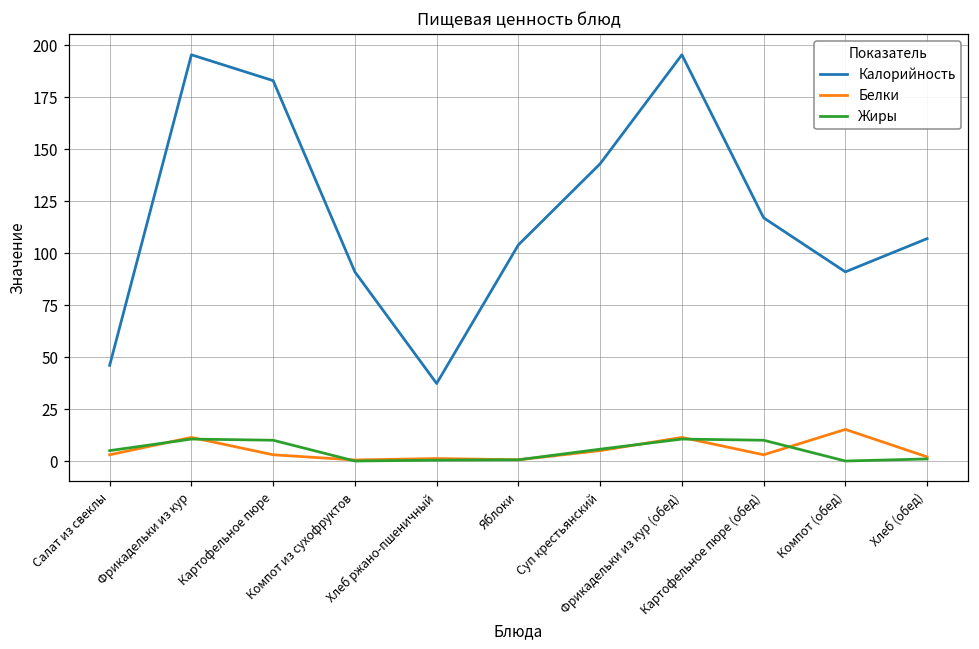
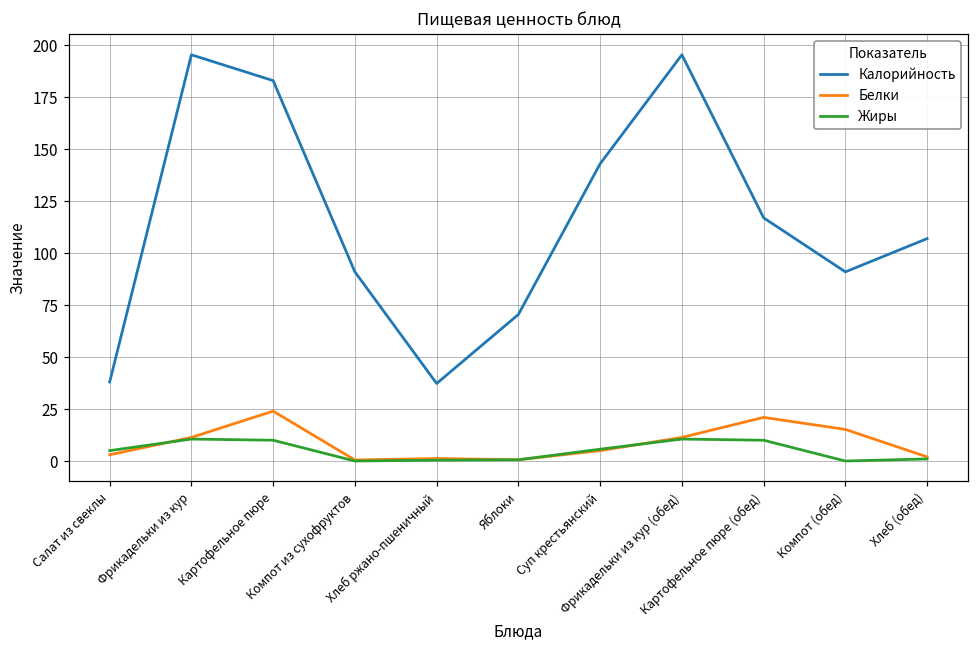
  {
    "Калорийность": {
-     "Салат из свеклы": 46,
+     "Салат из свеклы": 38,
      "Фрикадельки из кур": 195,
      "Картофельное пюре": 183,
      "Компот из сухофруктов": 91,
      "Хлеб ржано-пшеничный": 37,
-     "Яблоки": 104,
+     "Яблоки": 71,
      "Суп крестьянский": 143,
      "Фрикадельки из кур (обед)": 195,
      "Картофельное пюре (обед)": 117,
      "Компот (обед)": 91,
      "Хлеб (обед)": 107
    },
    "Белки": {
      "Салат из свеклы": 3,
-     "Картофельное пюре": 3,
-     "Картофельное пюре (обед)": 3,
+     "Картофельное пюре": 24,
+     "Картофельное пюре (обед)": 21,
      "Компот (обед)": 15
    },
    "Жиры": {
      "Салат из свеклы": 5,
      "Картофельное пюре": 10,
      "Картофельное пюре (обед)": 10,
      "Компот (обед)": 0
    }
  }
